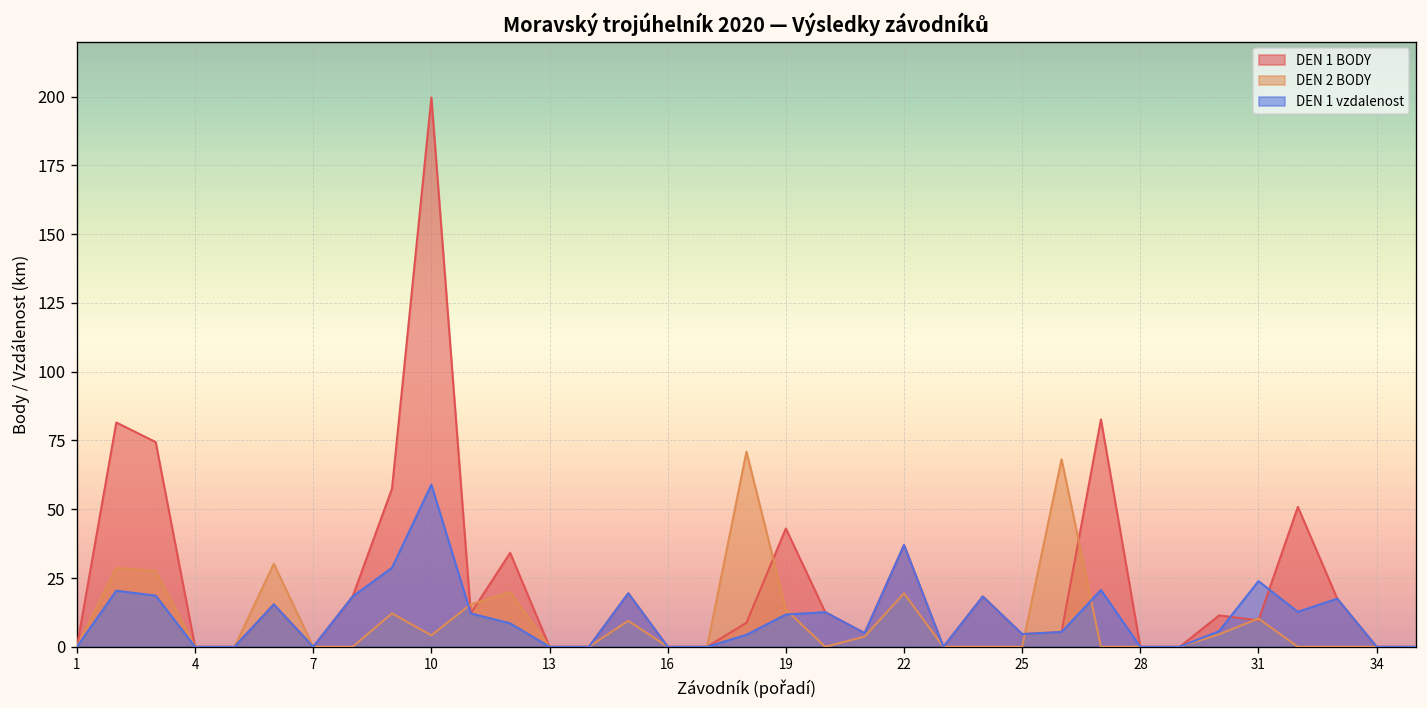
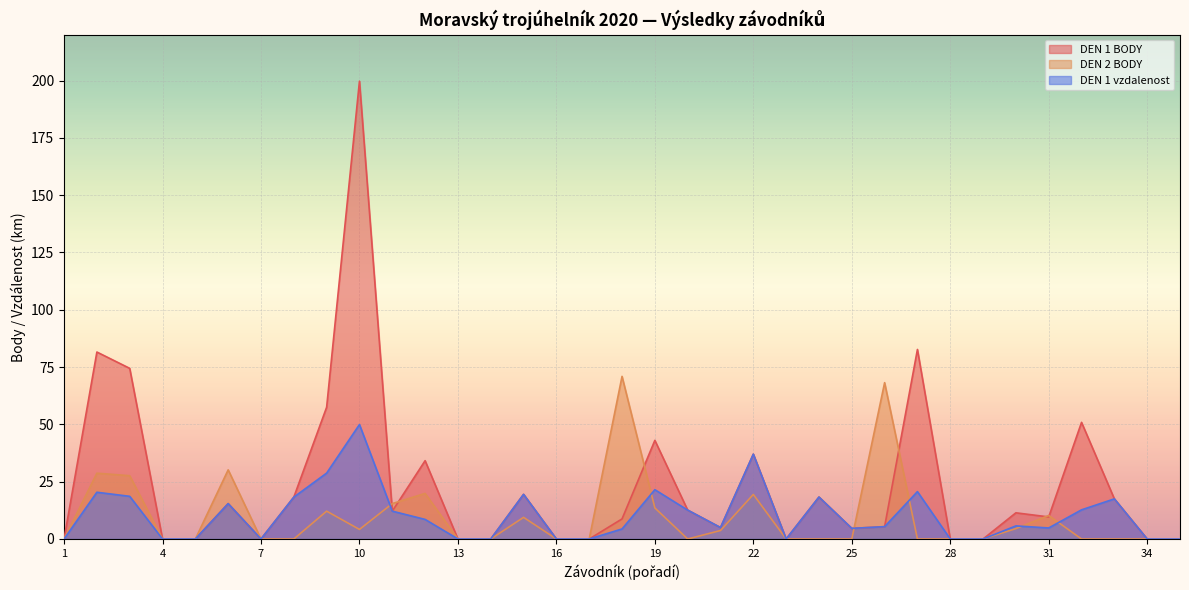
  {
    "DEN 1 vzdalenost": {
-     "10": 59,
-     "19": 12,
-     "31": 24
+     "10": 50,
+     "19": 22,
+     "31": 5
    }
  }
